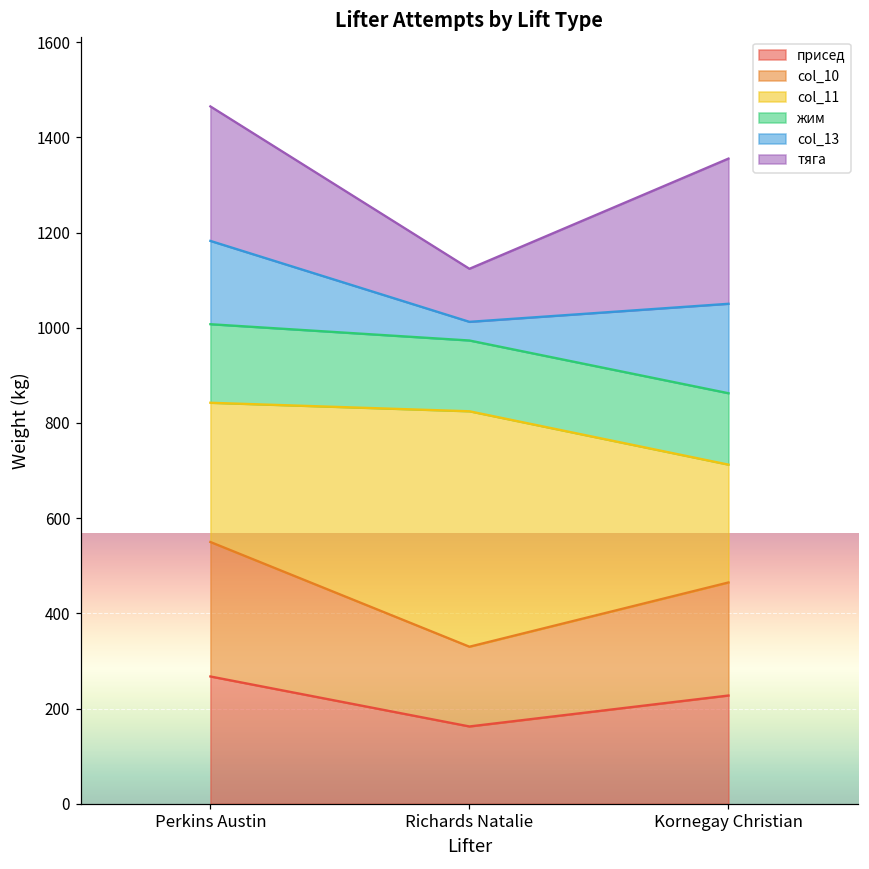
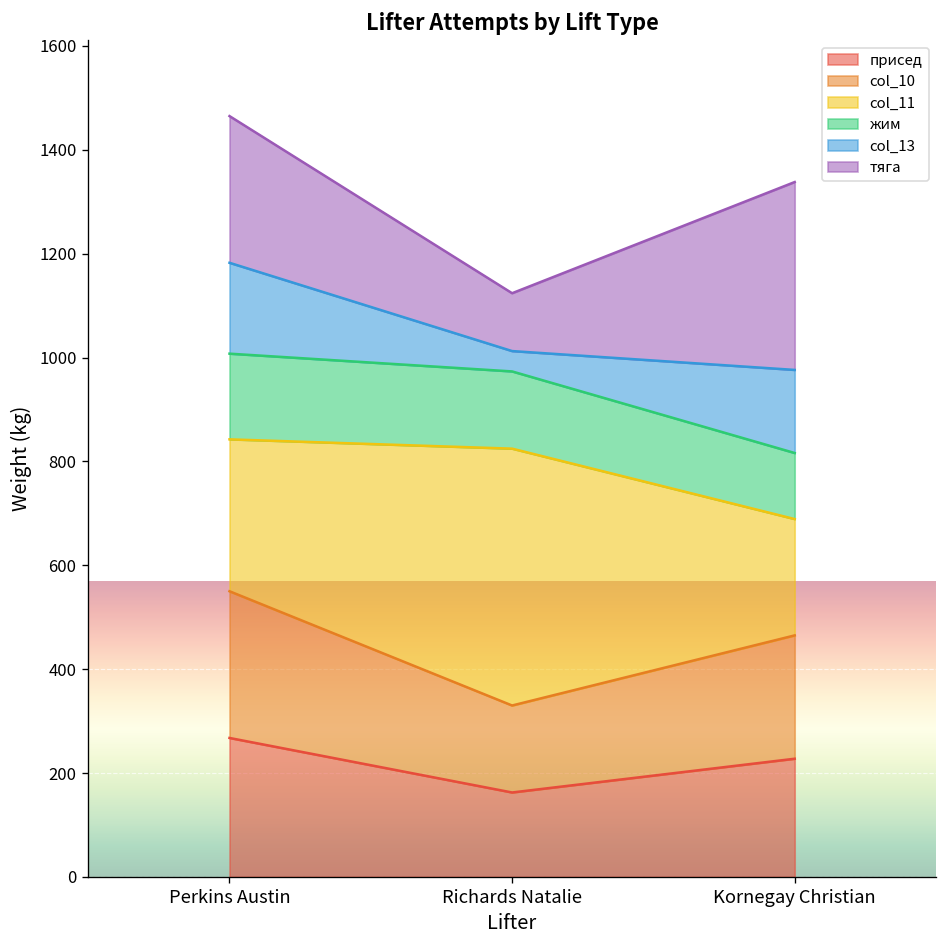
  {
    "col_11": {
      "Perkins Austin": 290,
      "Richards Natalie": 490,
-     "Kornegay Christian": 250
+     "Kornegay Christian": 220
    },
    "жим": {
      "Perkins Austin": 170,
      "Richards Natalie": 150,
-     "Kornegay Christian": 150
+     "Kornegay Christian": 130
    },
    "col_13": {
      "Perkins Austin": 180,
      "Richards Natalie": 40,
-     "Kornegay Christian": 190
+     "Kornegay Christian": 160
    },
    "тяга": {
      "Perkins Austin": 280,
      "Richards Natalie": 110,
-     "Kornegay Christian": 310
+     "Kornegay Christian": 360
    }
  }
